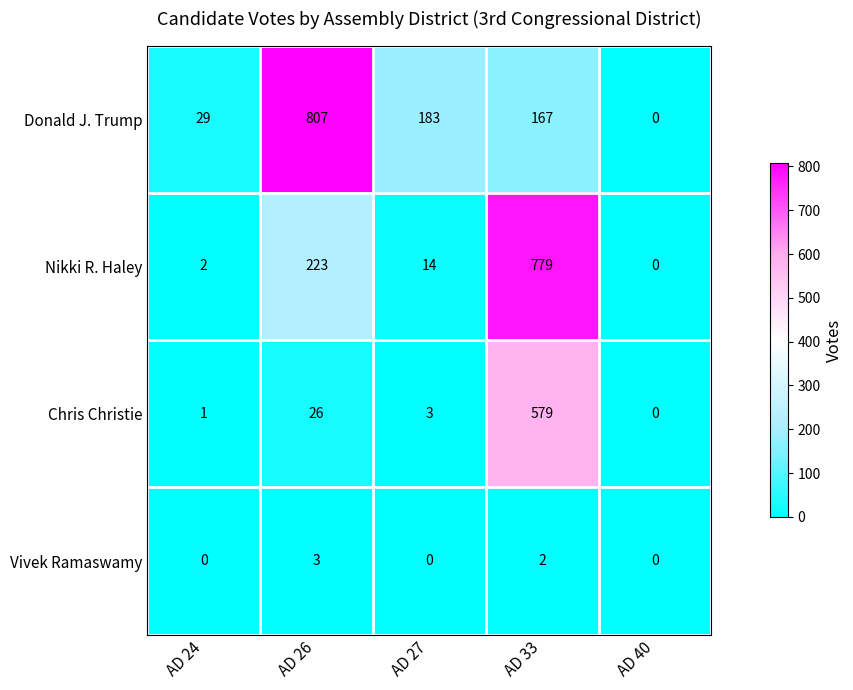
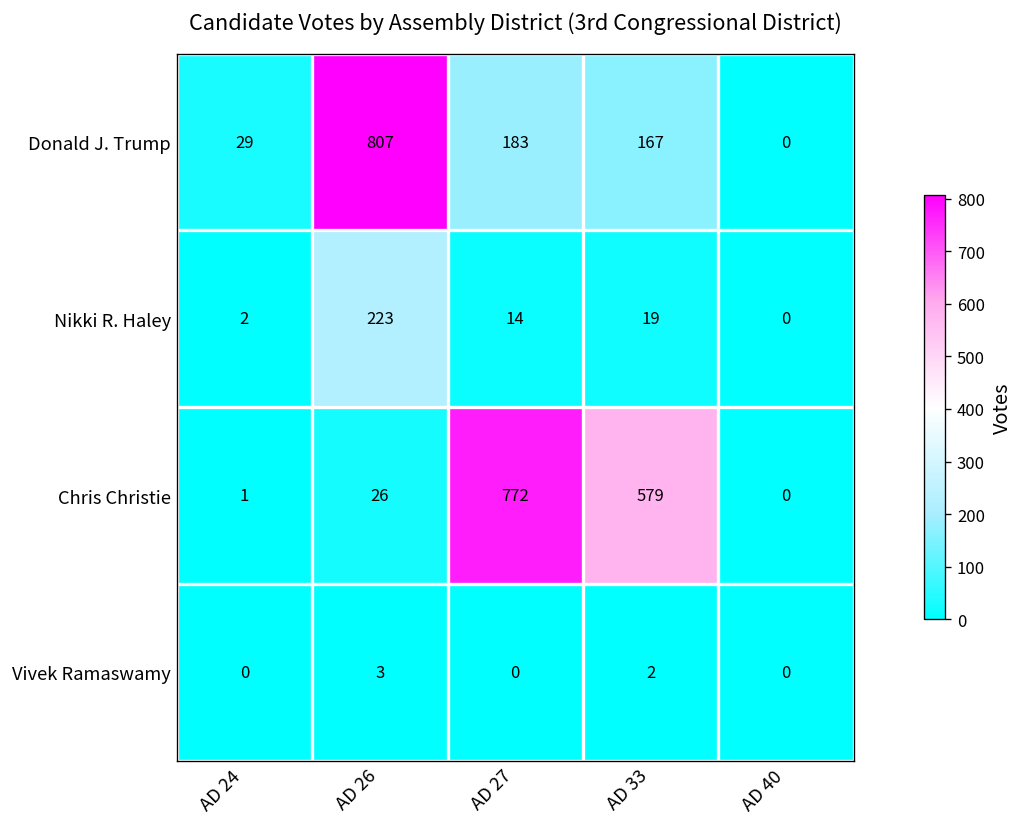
  {
    "Donald J. Trump": {
      "AD 24": 29,
      "AD 26": 807,
      "AD 27": 183,
      "AD 33": 167,
      "AD 40": 0
    },
    "Nikki R. Haley": {
      "AD 24": 2,
      "AD 26": 223,
      "AD 27": 14,
-     "AD 33": 779,
+     "AD 33": 19,
      "AD 40": 0
    },
    "Chris Christie": {
      "AD 24": 1,
      "AD 26": 26,
-     "AD 27": 3,
+     "AD 27": 772,
      "AD 33": 579,
      "AD 40": 0
    },
    "Vivek Ramaswamy": {
      "AD 24": 0,
      "AD 26": 3,
      "AD 27": 0,
      "AD 33": 2,
      "AD 40": 0
    }
  }
